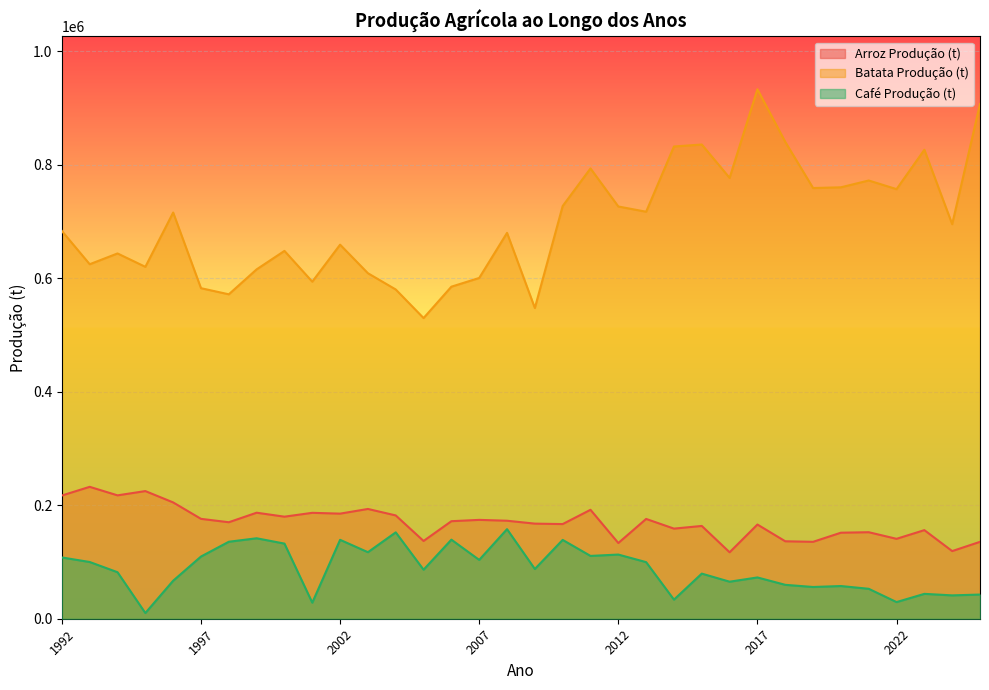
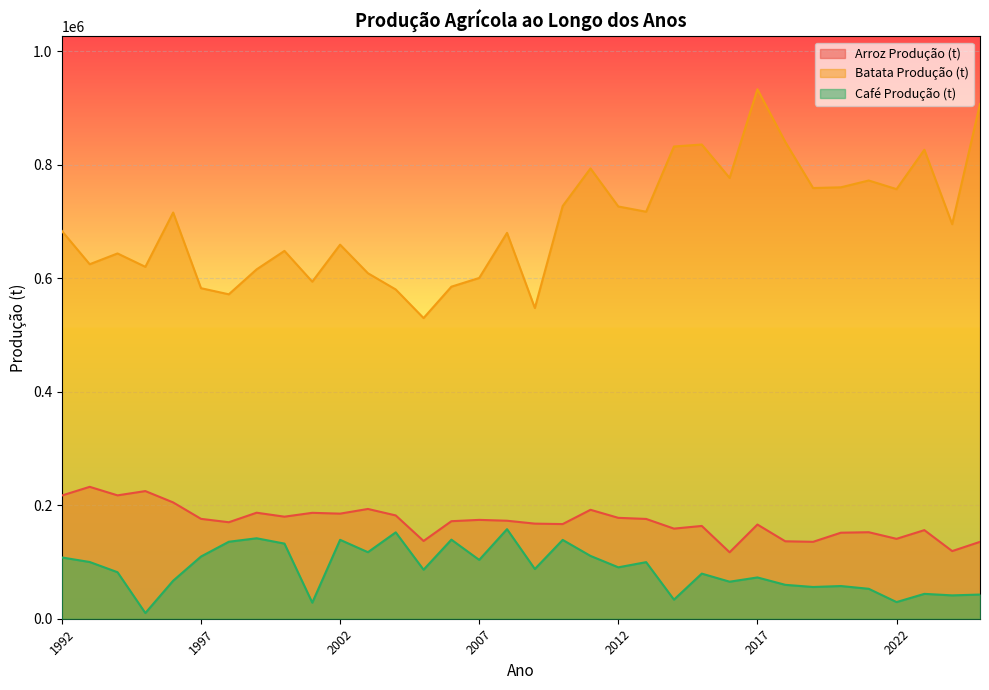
  {
    "Arroz Produção (t)": {
      "1992": 220000,
      "1997": 180000,
      "2002": 190000,
      "2007": 170000,
-     "2012": 130000,
+     "2012": 180000,
      "2017": 170000,
      "2022": 140000
    },
    "Batata Produção (t)": {
      "1992": 680000,
      "1997": 580000,
      "2002": 660000,
      "2007": 600000,
      "2012": 730000,
      "2017": 930000,
      "2022": 760000
    },
    "Café Produção (t)": {
      "1992": 110000,
      "1997": 110000,
      "2002": 140000,
      "2007": 100000,
-     "2012": 110000,
+     "2012": 90000,
      "2017": 70000,
      "2022": 30000
    }
  }
